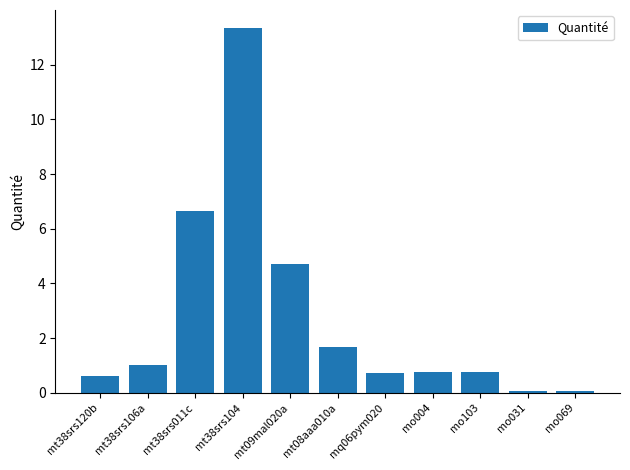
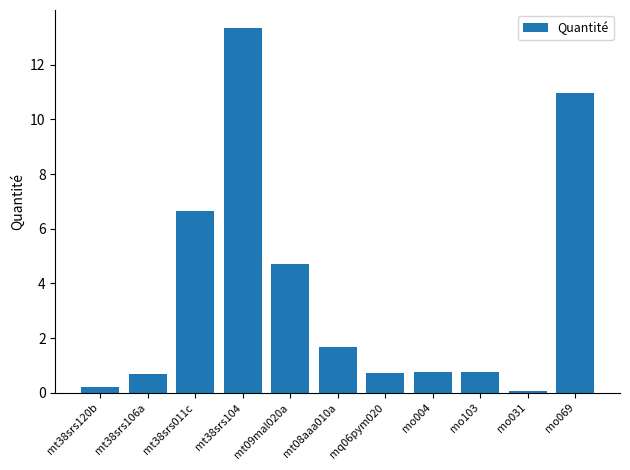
  {
-   "mt38srs120b": 0.6,
-   "mt38srs106a": 1.0,
+   "mt38srs120b": 0.2,
+   "mt38srs106a": 0.7,
    "mt38srs011c": 6.7,
    "mt38srs104": 13.3,
    "mt09mal020a": 4.7,
    "mt08aaa010a": 1.7,
    "mq06pym020": 0.7,
    "mo004": 0.8,
    "mo103": 0.8,
-   "mo069": 0.1
+   "mo069": 11.0
  }
